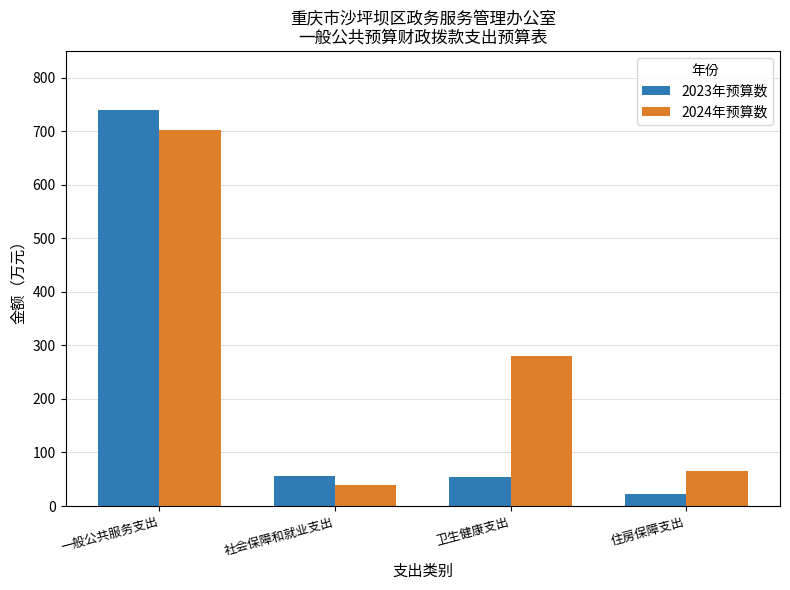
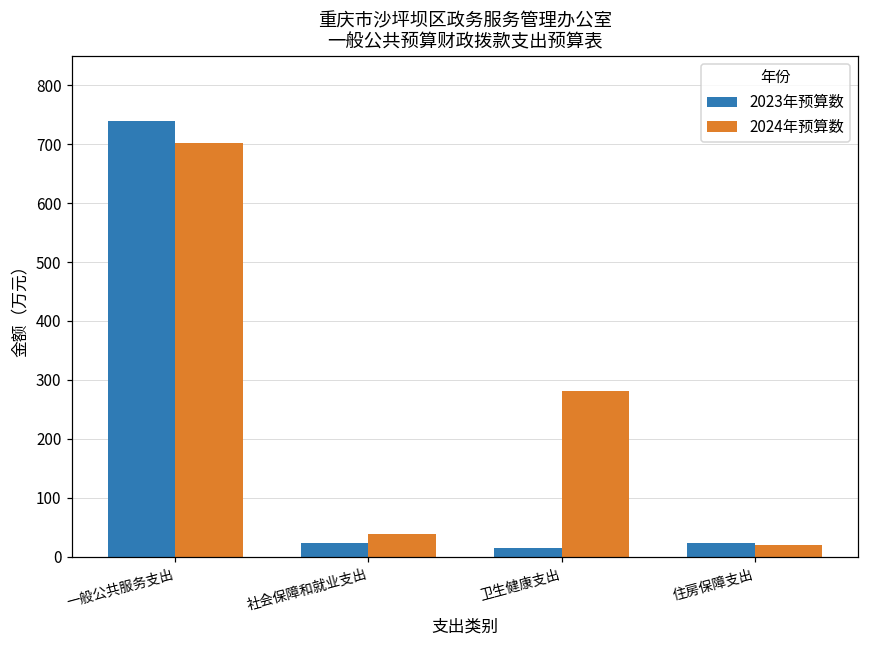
  {
    "2023年预算数": {
      "一般公共服务支出": 740,
-     "社会保障和就业支出": 60,
-     "卫生健康支出": 50,
+     "社会保障和就业支出": 20,
+     "卫生健康支出": 10,
      "住房保障支出": 20
    },
    "2024年预算数": {
      "一般公共服务支出": 700,
      "社会保障和就业支出": 40,
      "卫生健康支出": 280,
-     "住房保障支出": 70
+     "住房保障支出": 20
    }
  }
